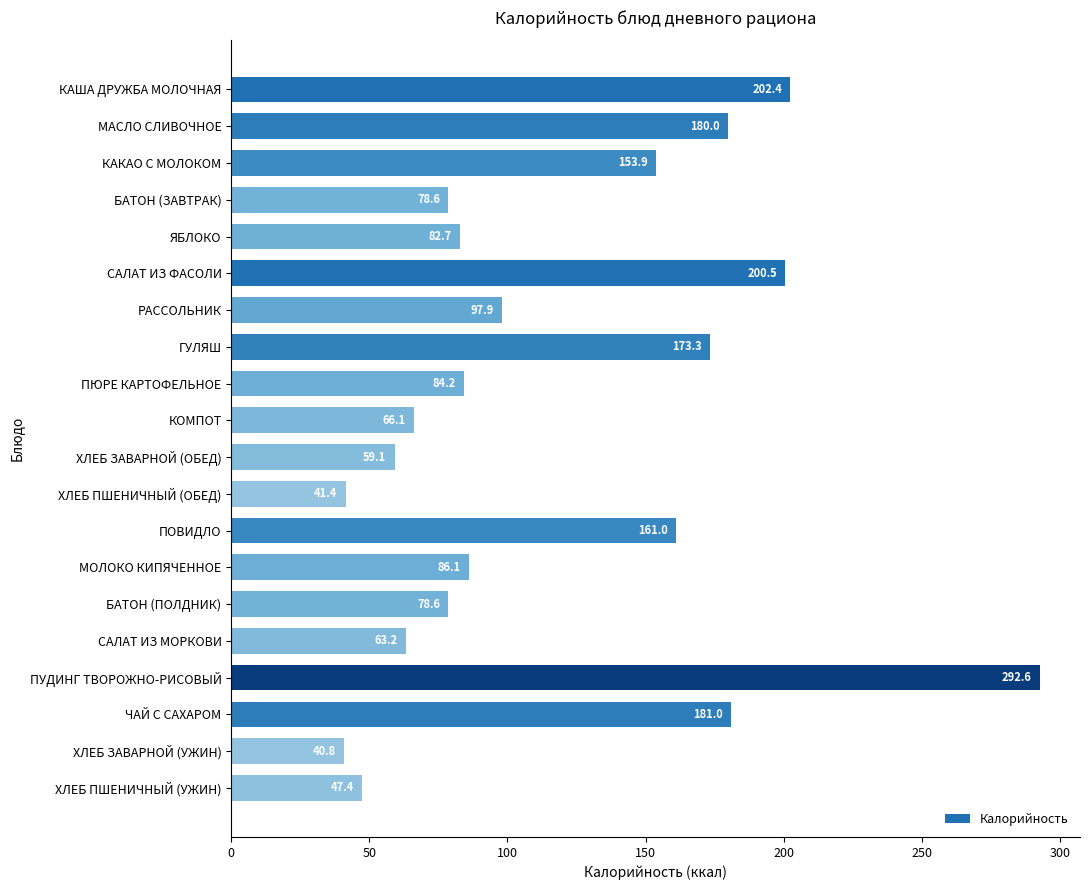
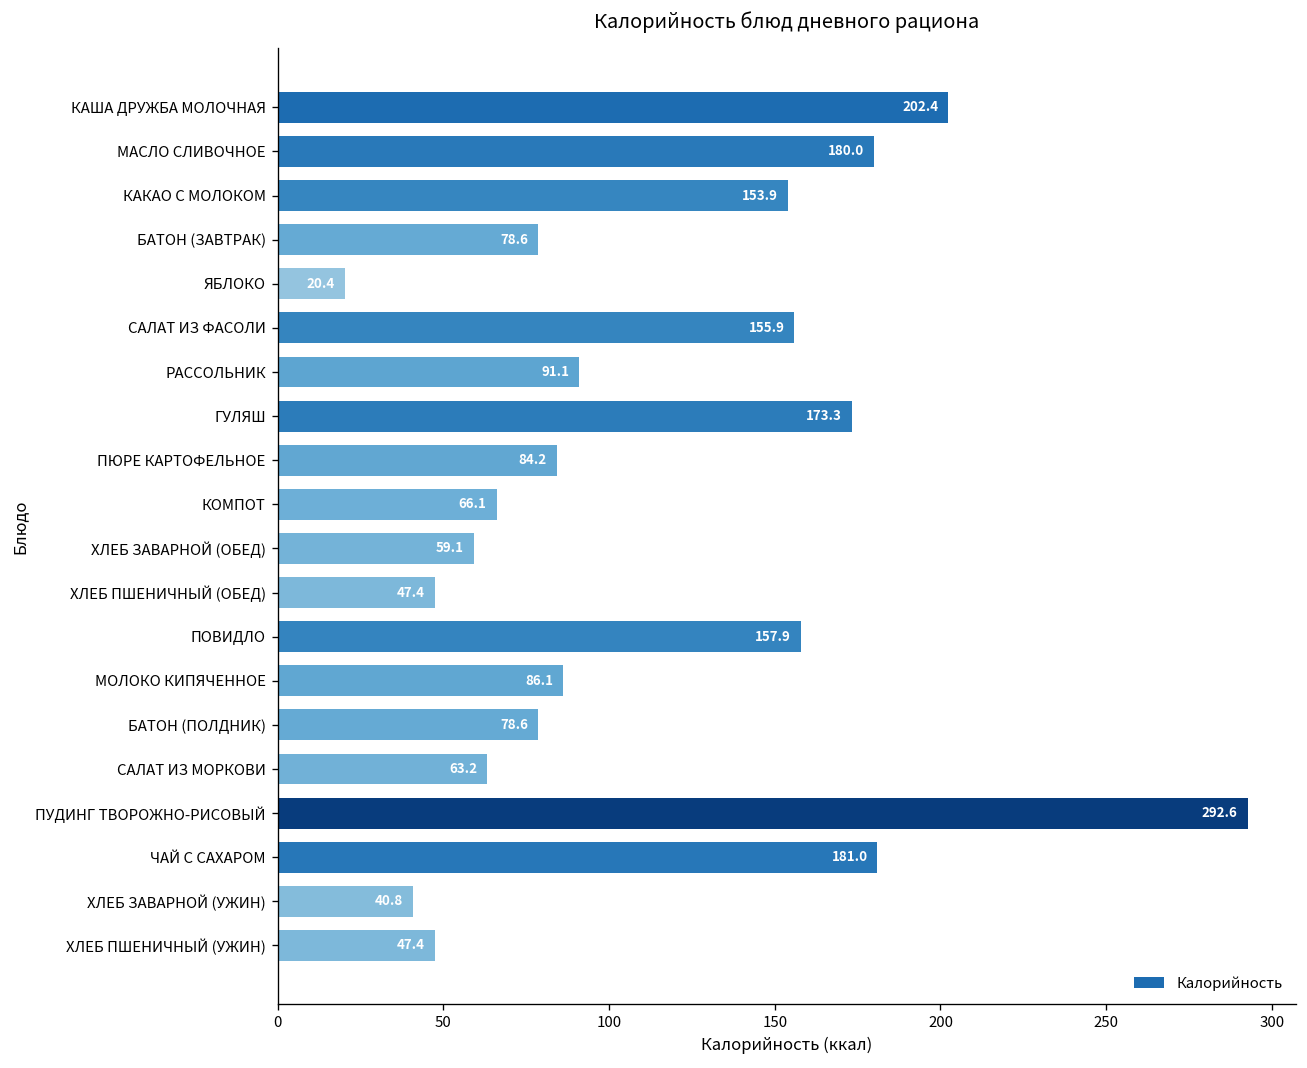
  {
    "КАША ДРУЖБА МОЛОЧНАЯ": 202.4,
    "МАСЛО СЛИВОЧНОЕ": 180.0,
    "КАКАО С МОЛОКОМ": 153.9,
    "БАТОН (ЗАВТРАК)": 78.6,
-   "ЯБЛОКО": 82.7,
-   "САЛАТ ИЗ ФАСОЛИ": 200.5,
-   "РАССОЛЬНИК": 97.9,
+   "ЯБЛОКО": 20.4,
+   "САЛАТ ИЗ ФАСОЛИ": 155.9,
+   "РАССОЛЬНИК": 91.1,
    "ГУЛЯШ": 173.3,
    "ПЮРЕ КАРТОФЕЛЬНОЕ": 84.2,
    "КОМПОТ": 66.1,
    "ХЛЕБ ЗАВАРНОЙ (ОБЕД)": 59.1,
-   "ХЛЕБ ПШЕНИЧНЫЙ (ОБЕД)": 41.4,
-   "ПОВИДЛО": 161.0,
+   "ХЛЕБ ПШЕНИЧНЫЙ (ОБЕД)": 47.4,
+   "ПОВИДЛО": 157.9,
    "МОЛОКО КИПЯЧЕННОЕ": 86.1,
    "БАТОН (ПОЛДНИК)": 78.6,
    "САЛАТ ИЗ МОРКОВИ": 63.2,
    "ПУДИНГ ТВОРОЖНО-РИСОВЫЙ": 292.6,
    "ЧАЙ С САХАРОМ": 181.0,
    "ХЛЕБ ЗАВАРНОЙ (УЖИН)": 40.8,
    "ХЛЕБ ПШЕНИЧНЫЙ (УЖИН)": 47.4
  }
